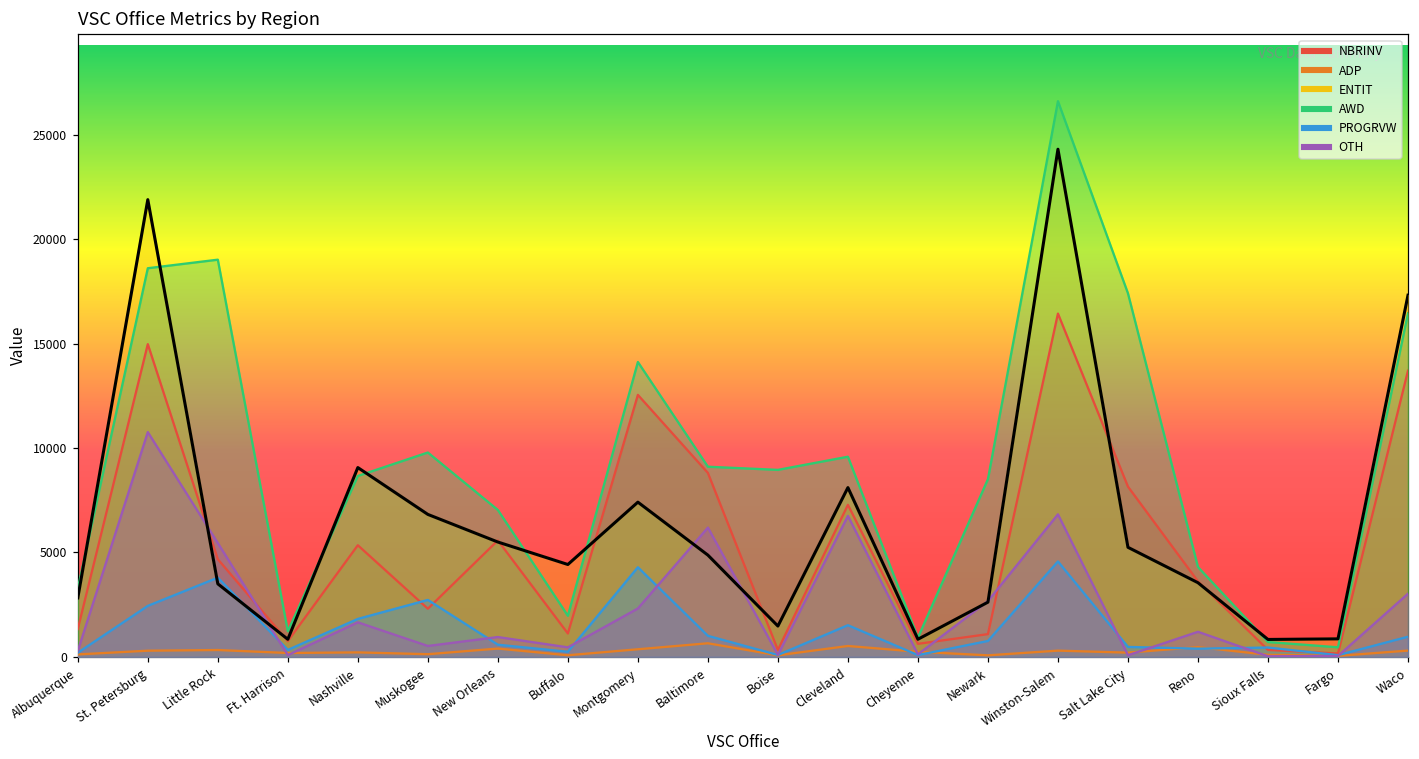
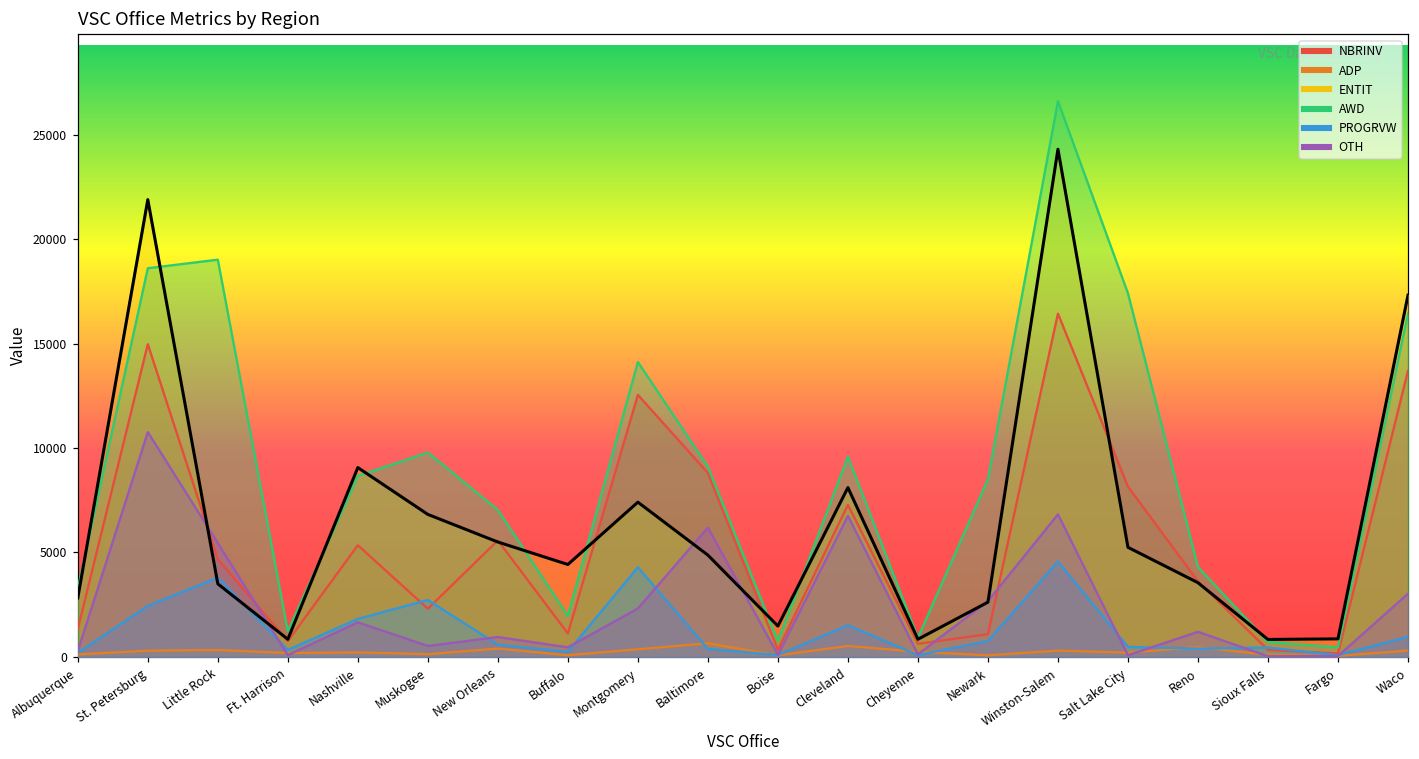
  {
    "AWD": {
      "Albuquerque": 3300,
      "St. Petersburg": 18600,
      "Little Rock": 19000,
      "Ft. Harrison": 1200,
      "Nashville": 8700,
      "Muskogee": 9800,
      "New Orleans": 7000,
      "Buffalo": 2000,
      "Montgomery": 14100,
      "Baltimore": 9100,
-     "Boise": 9000,
+     "Boise": 800,
      "Cleveland": 9600,
      "Newark": 8500,
      "Winston-Salem": 26600,
      "Salt Lake City": 17400,
      "Reno": 4300,
      "Fargo": 500,
      "Waco": 16500
    },
    "PROGRVW": {
      "St. Petersburg": 2400,
      "Little Rock": 3800,
      "Ft. Harrison": 300,
      "Nashville": 1800,
      "Muskogee": 2700,
      "New Orleans": 600,
      "Buffalo": 200,
      "Montgomery": 4300,
-     "Baltimore": 1000,
+     "Baltimore": 400,
      "Cleveland": 1500,
      "Newark": 800,
      "Winston-Salem": 4600,
      "Salt Lake City": 500,
      "Waco": 1000
    },
    "OTH": {
      "St. Petersburg": 10800,
      "Little Rock": 5500,
      "Nashville": 1700,
      "Muskogee": 500,
      "New Orleans": 1000,
      "Buffalo": 500,
      "Montgomery": 2300,
      "Baltimore": 6200,
      "Cleveland": 6800,
      "Winston-Salem": 6800,
      "Reno": 1200,
      "Waco": 3000
    }
  }
